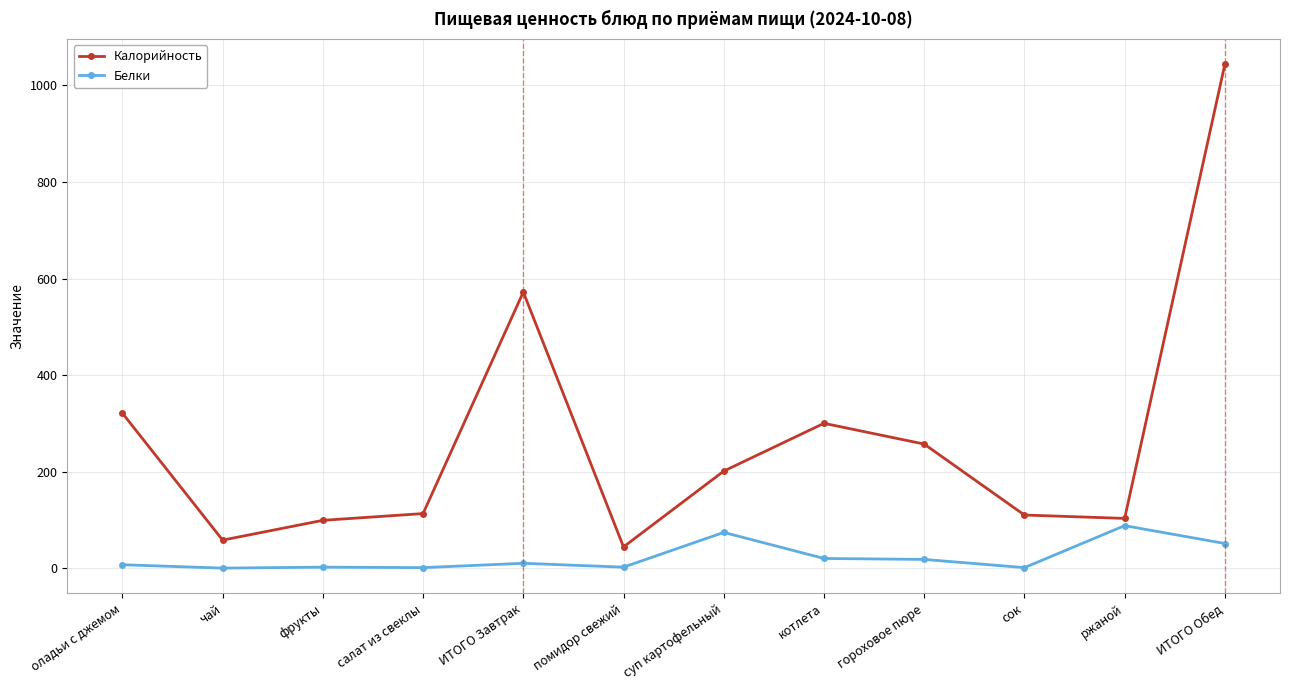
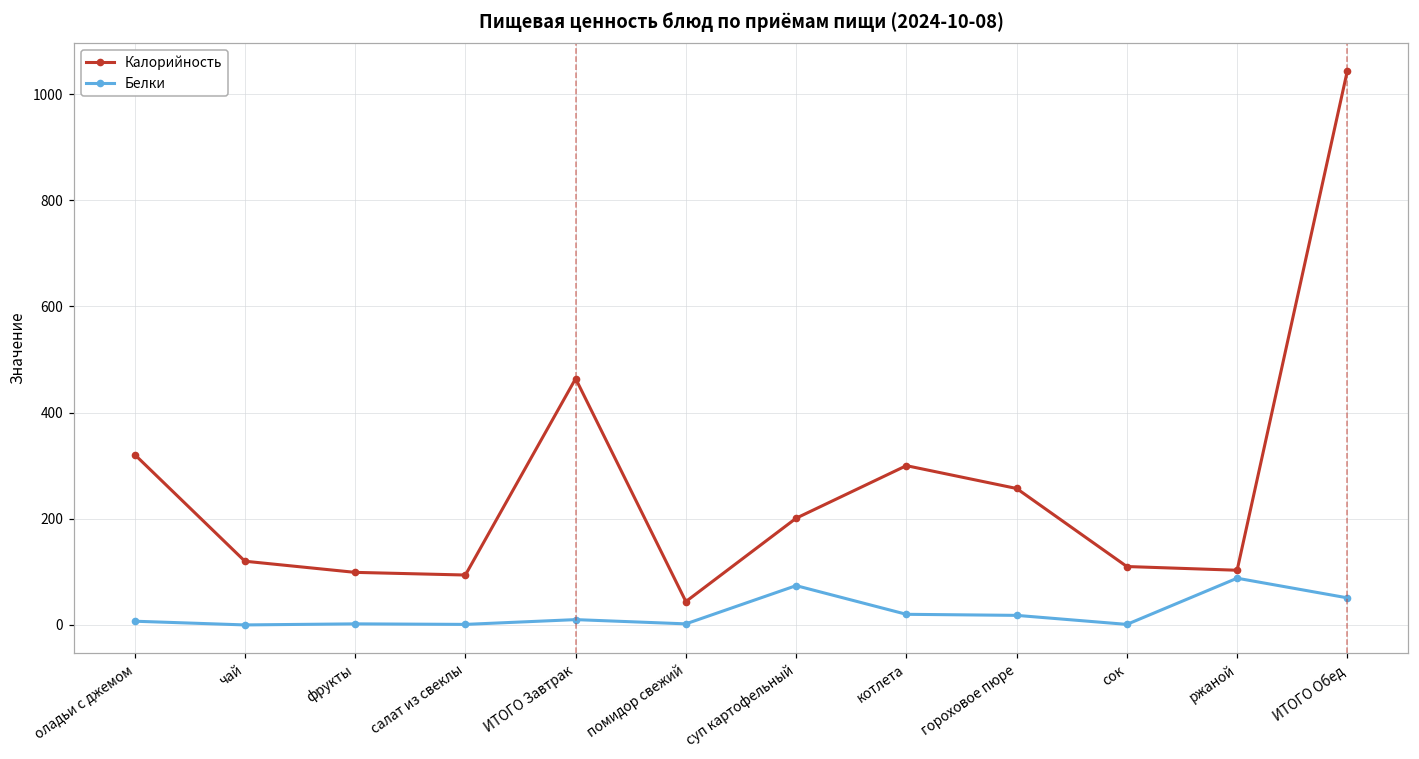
  {
    "Калорийность": {
      "оладьи с джемом": 320,
-     "чай": 60,
+     "чай": 120,
      "фрукты": 100,
-     "салат из свеклы": 110,
-     "ИТОГО Завтрак": 570,
+     "салат из свеклы": 90,
+     "ИТОГО Завтрак": 460,
      "помидор свежий": 40,
      "суп картофельный": 200,
      "котлета": 300,
      "гороховое пюре": 260,
      "сок": 110,
      "ржаной": 100,
      "ИТОГО Обед": 1040
    },
    "Белки": {
      "оладьи с джемом": 10,
      "чай": 0,
      "фрукты": 0,
      "салат из свеклы": 0,
      "ИТОГО Завтрак": 10,
      "помидор свежий": 0,
      "суп картофельный": 70,
      "котлета": 20,
      "гороховое пюре": 20,
      "сок": 0,
      "ржаной": 90,
      "ИТОГО Обед": 50
    }
  }
